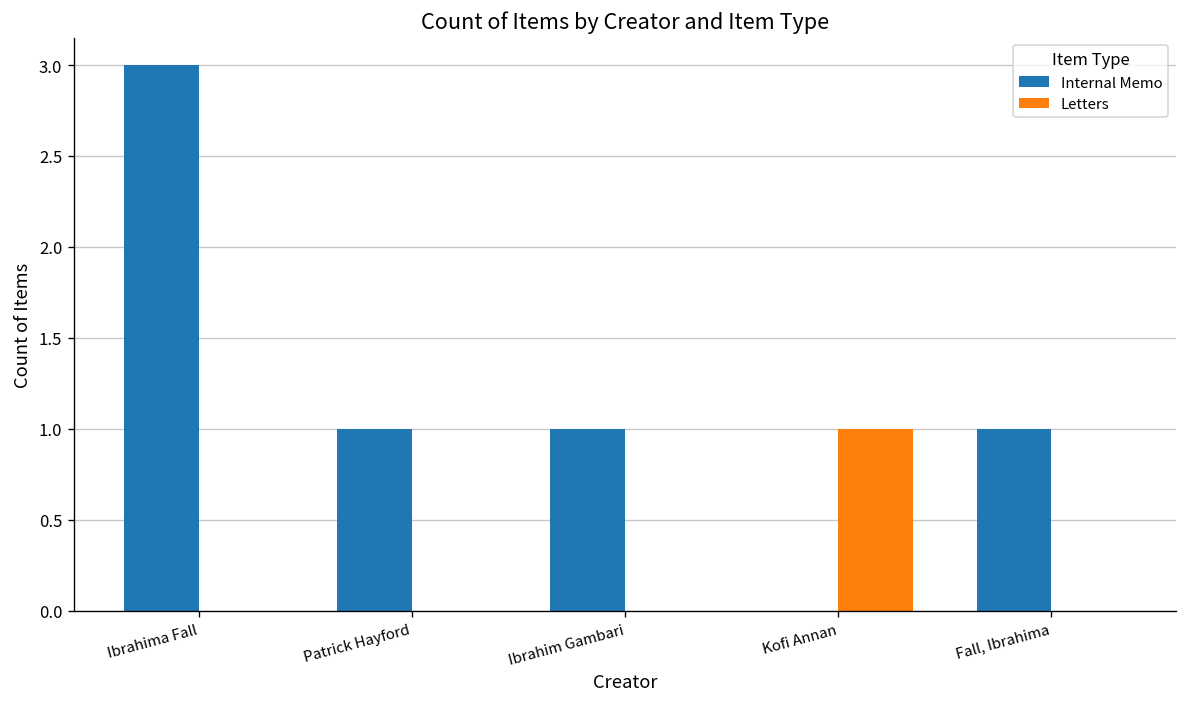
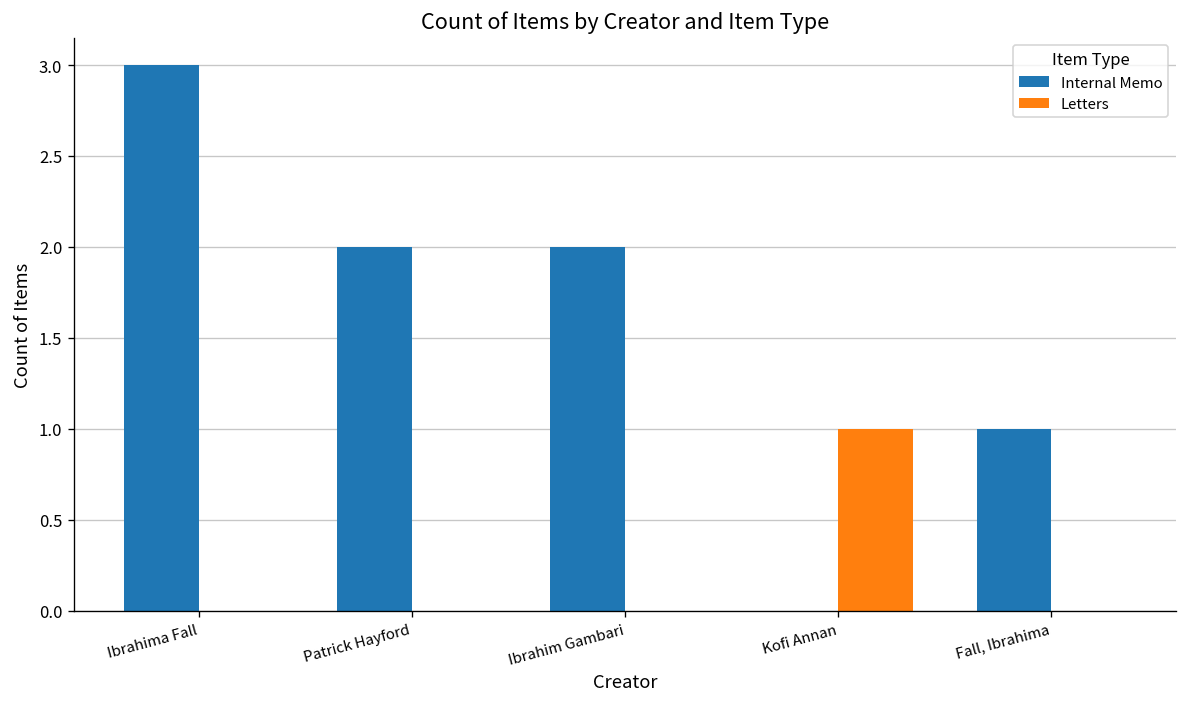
  {
    "Internal Memo": {
      "Ibrahima Fall": 3,
-     "Patrick Hayford": 1,
-     "Ibrahim Gambari": 1,
+     "Patrick Hayford": 2,
+     "Ibrahim Gambari": 2,
      "Kofi Annan": 0,
      "Fall, Ibrahima": 1
    },
    "Letters": {
      "Ibrahima Fall": 0,
      "Patrick Hayford": 0,
      "Ibrahim Gambari": 0,
      "Kofi Annan": 1,
      "Fall, Ibrahima": 0
    }
  }
